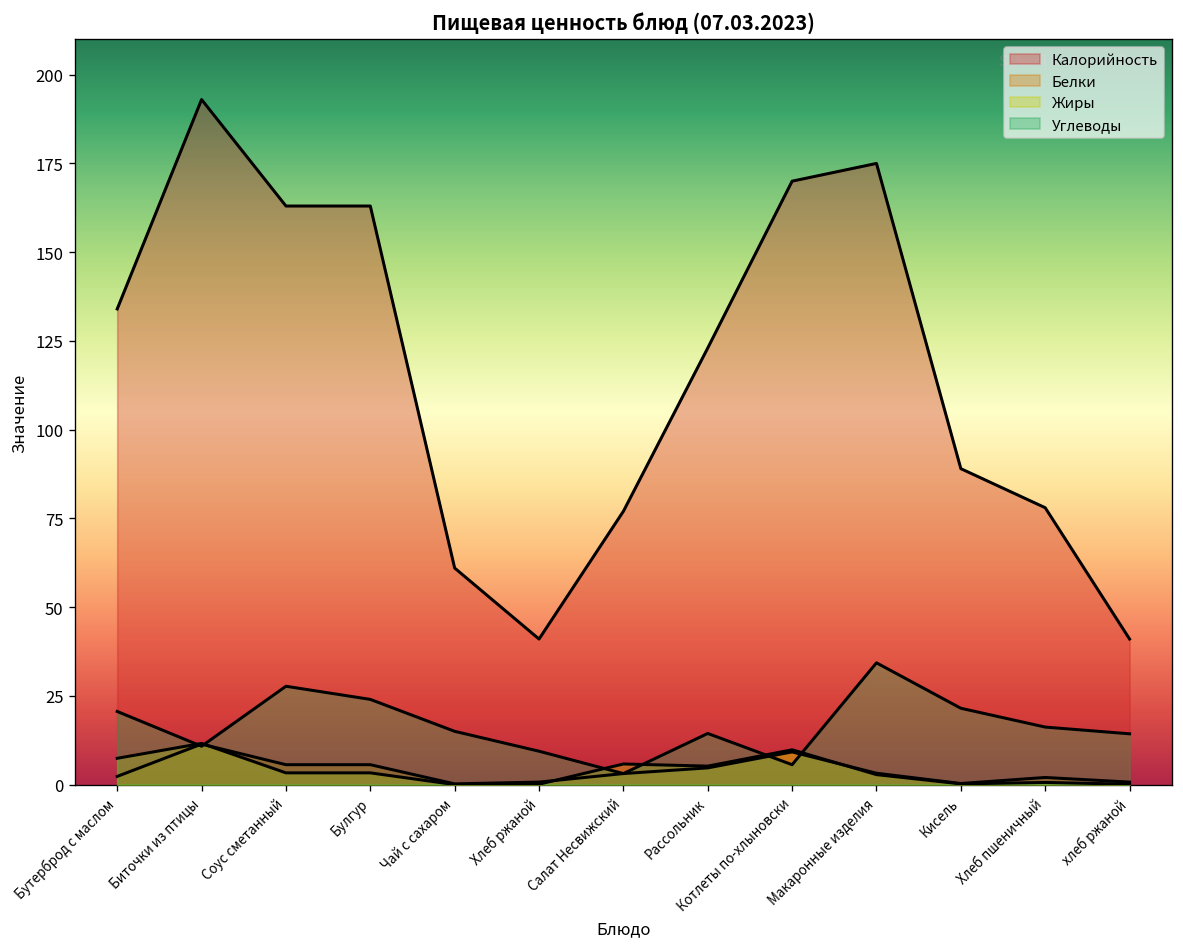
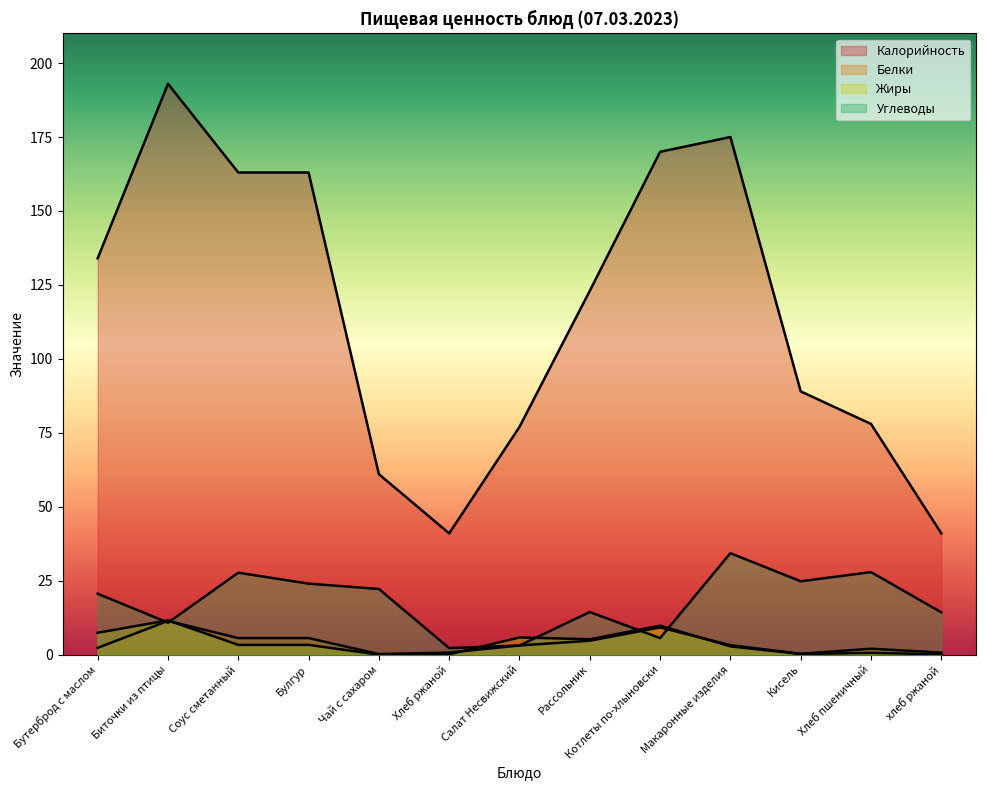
  {
    "Углеводы": {
      "Бутерброд с маслом": 21,
      "Соус сметанный": 28,
      "Булгур": 24,
-     "Чай с сахаром": 15,
-     "Хлеб ржаной": 9,
+     "Чай с сахаром": 22,
+     "Хлеб ржаной": 2,
      "Рассольник": 14,
      "Котлеты по-хлыновски": 6,
      "Макаронные изделия": 34,
-     "Кисель": 22,
-     "Хлеб пшеничный": 16,
+     "Кисель": 25,
+     "Хлеб пшеничный": 28,
      "хлеб ржаной": 14
    }
  }
